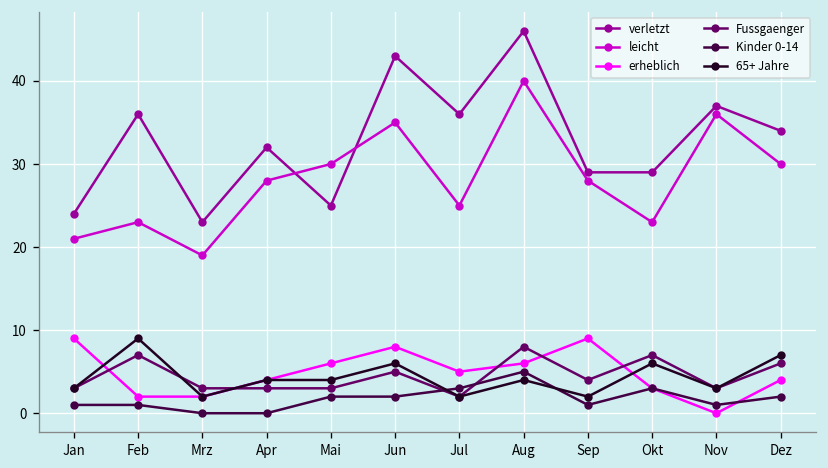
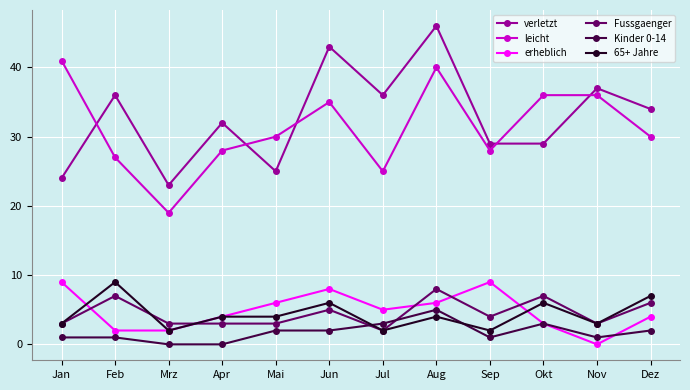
  {
    "verletzt": {
      "Jan": 24,
      "Feb": 36,
      "Mrz": 23,
      "Apr": 32,
      "Mai": 25,
      "Jun": 43,
      "Jul": 36,
      "Aug": 46,
      "Sep": 29,
      "Okt": 29,
      "Nov": 37,
      "Dez": 34
    },
    "leicht": {
-     "Jan": 21,
-     "Feb": 23,
+     "Jan": 41,
+     "Feb": 27,
      "Mrz": 19,
      "Apr": 28,
      "Mai": 30,
      "Jun": 35,
      "Jul": 25,
      "Aug": 40,
      "Sep": 28,
-     "Okt": 23,
+     "Okt": 36,
      "Nov": 36,
      "Dez": 30
    },
    "erheblich": {
      "Jan": 9,
      "Feb": 2,
      "Mai": 6,
      "Jun": 8,
      "Jul": 5,
      "Aug": 6,
      "Sep": 9,
      "Nov": 0,
      "Dez": 4
    }
  }
